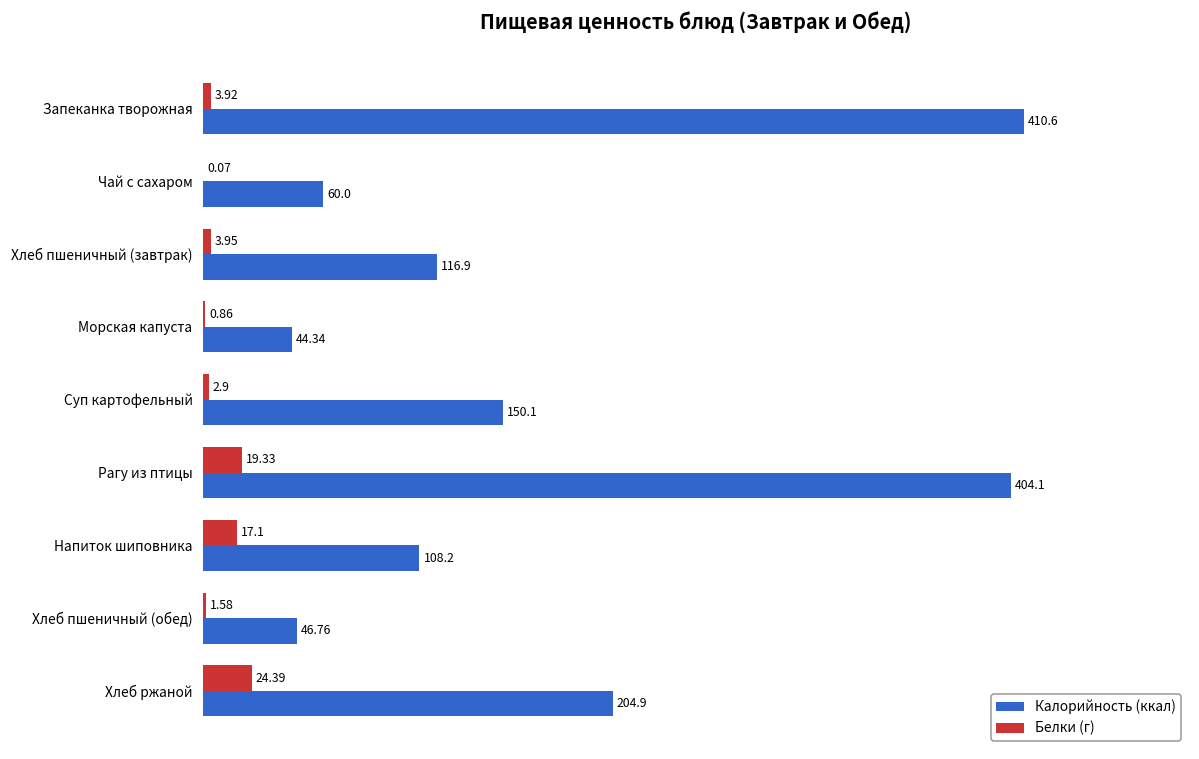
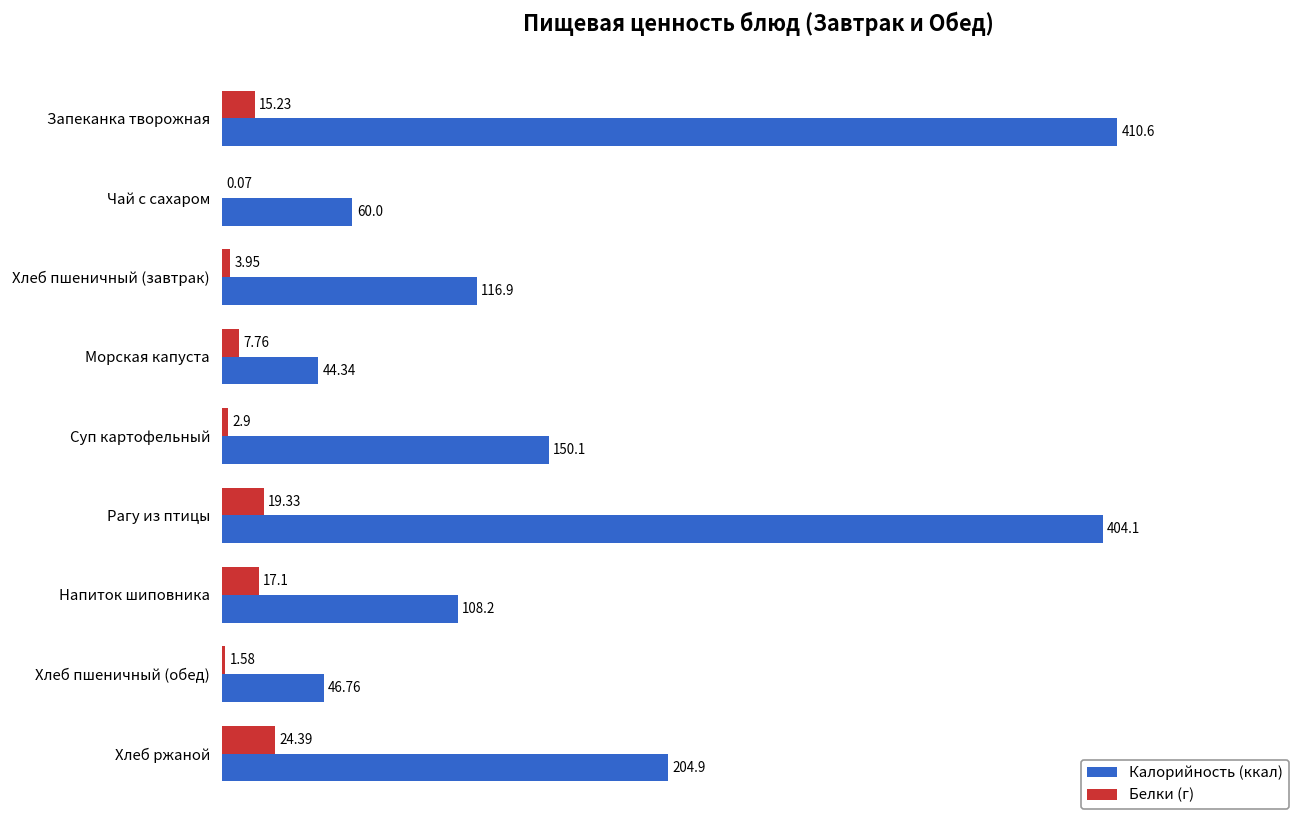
  {
    "Калорийность (ккал)": {
      "Запеканка творожная": 410.6,
      "Чай с сахаром": 60.0,
      "Хлеб пшеничный (завтрак)": 116.9,
      "Морская капуста": 44.34,
      "Суп картофельный": 150.1,
      "Рагу из птицы": 404.1,
      "Напиток шиповника": 108.2,
      "Хлеб пшеничный (обед)": 46.76,
      "Хлеб ржаной": 204.9
    },
    "Белки (г)": {
-     "Запеканка творожная": 3.92,
+     "Запеканка творожная": 15.23,
      "Чай с сахаром": 0.07,
      "Хлеб пшеничный (завтрак)": 3.95,
-     "Морская капуста": 0.86,
+     "Морская капуста": 7.76,
      "Суп картофельный": 2.9,
      "Рагу из птицы": 19.33,
      "Напиток шиповника": 17.1,
      "Хлеб пшеничный (обед)": 1.58,
      "Хлеб ржаной": 24.39
    }
  }
